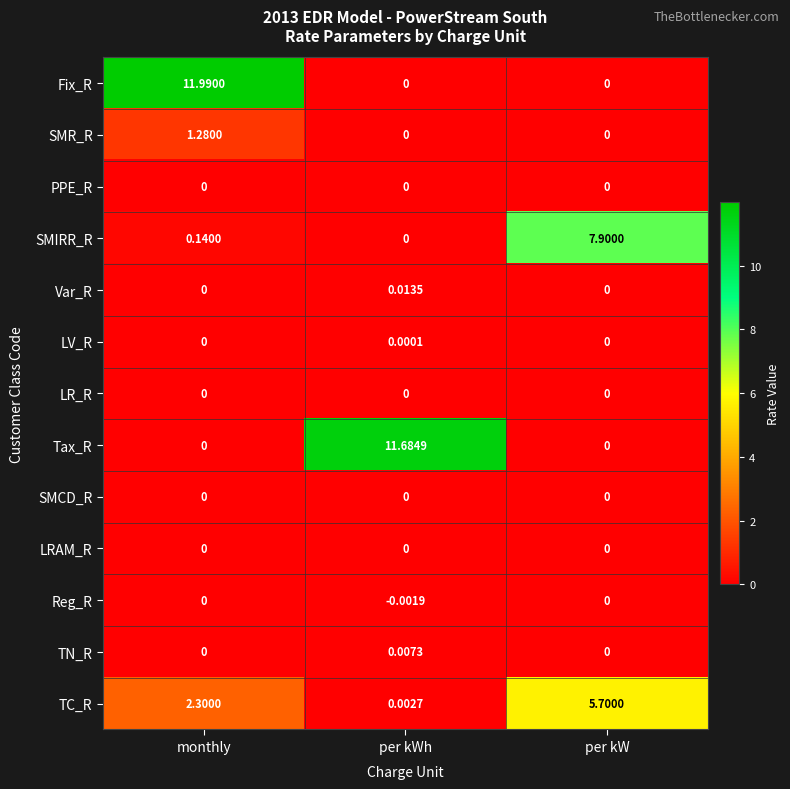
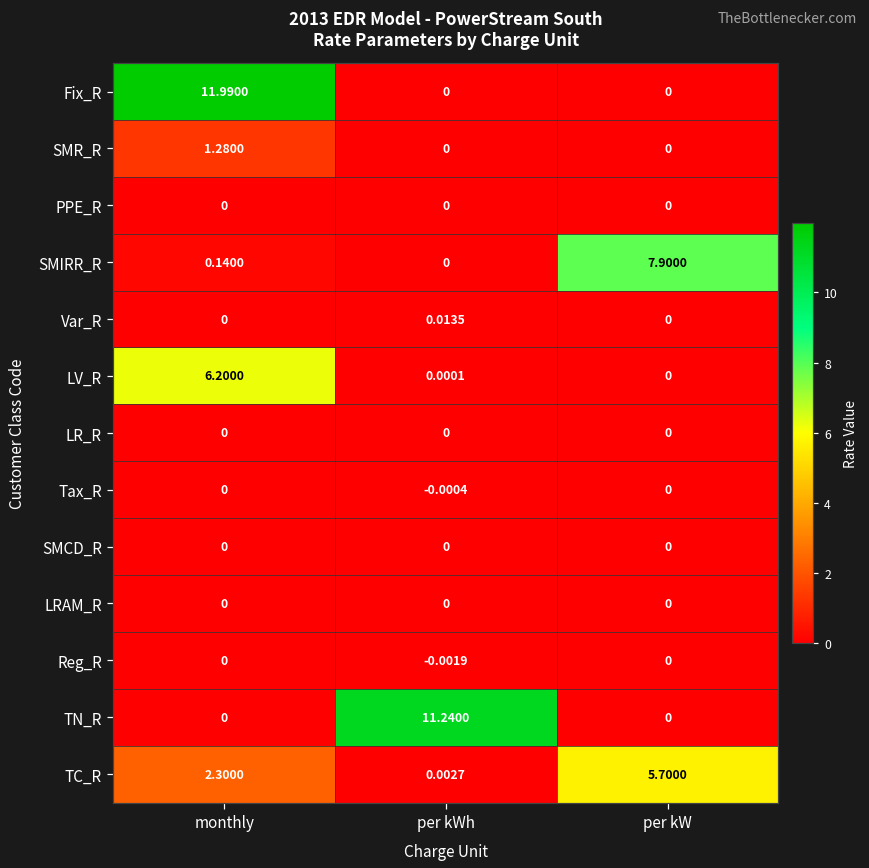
  {
    "Fix_R": {
      "monthly": 11.9900,
      "per kWh": 0,
      "per kW": 0
    },
    "SMR_R": {
      "monthly": 1.2800,
      "per kWh": 0,
      "per kW": 0
    },
    "PPE_R": {
      "monthly": 0,
      "per kWh": 0,
      "per kW": 0
    },
    "SMIRR_R": {
      "monthly": 0.1400,
      "per kWh": 0,
      "per kW": 7.9000
    },
    "Var_R": {
      "monthly": 0,
      "per kWh": 0.0135,
      "per kW": 0
    },
    "LV_R": {
-     "monthly": 0,
+     "monthly": 6.2000,
      "per kWh": 0.0001,
      "per kW": 0
    },
    "LR_R": {
      "monthly": 0,
      "per kWh": 0,
      "per kW": 0
    },
    "Tax_R": {
      "monthly": 0,
-     "per kWh": 11.6849,
+     "per kWh": -0.0004,
      "per kW": 0
    },
    "SMCD_R": {
      "monthly": 0,
      "per kWh": 0,
      "per kW": 0
    },
    "LRAM_R": {
      "monthly": 0,
      "per kWh": 0,
      "per kW": 0
    },
    "Reg_R": {
      "monthly": 0,
      "per kWh": -0.0019,
      "per kW": 0
    },
    "TN_R": {
      "monthly": 0,
-     "per kWh": 0.0073,
+     "per kWh": 11.2400,
      "per kW": 0
    },
    "TC_R": {
      "monthly": 2.3000,
      "per kWh": 0.0027,
      "per kW": 5.7000
    }
  }
